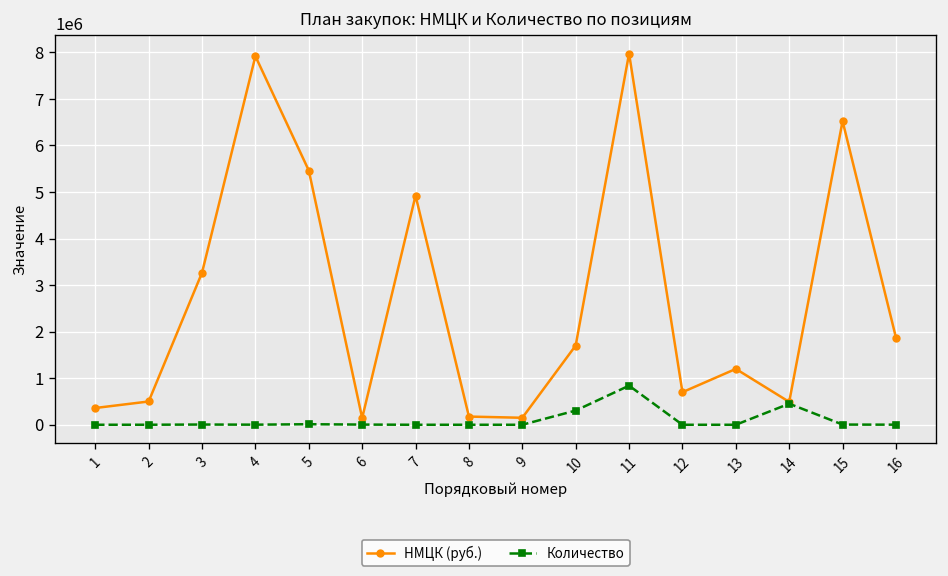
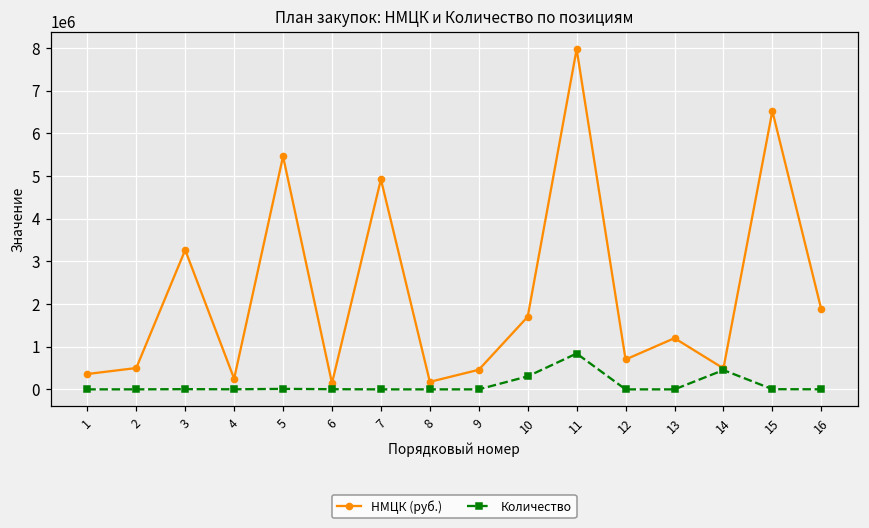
  {
    "НМЦК (руб.)": {
      "1": 400000,
      "2": 500000,
      "3": 3300000,
-     "4": 7900000,
+     "4": 300000,
      "5": 5500000,
      "6": 100000,
      "7": 4900000,
      "8": 200000,
-     "9": 200000,
+     "9": 500000,
      "10": 1700000,
      "11": 8000000,
      "12": 700000,
      "13": 1200000,
      "15": 6500000,
      "16": 1900000
    },
    "Количество": {
      "1": 0,
      "2": 0,
      "3": 0,
      "4": 0,
      "5": 0,
      "6": 0,
      "7": 0,
      "8": 0,
      "9": 0,
      "10": 300000,
      "11": 800000,
      "12": 0,
      "13": 0,
      "15": 0,
      "16": 0
    }
  }
